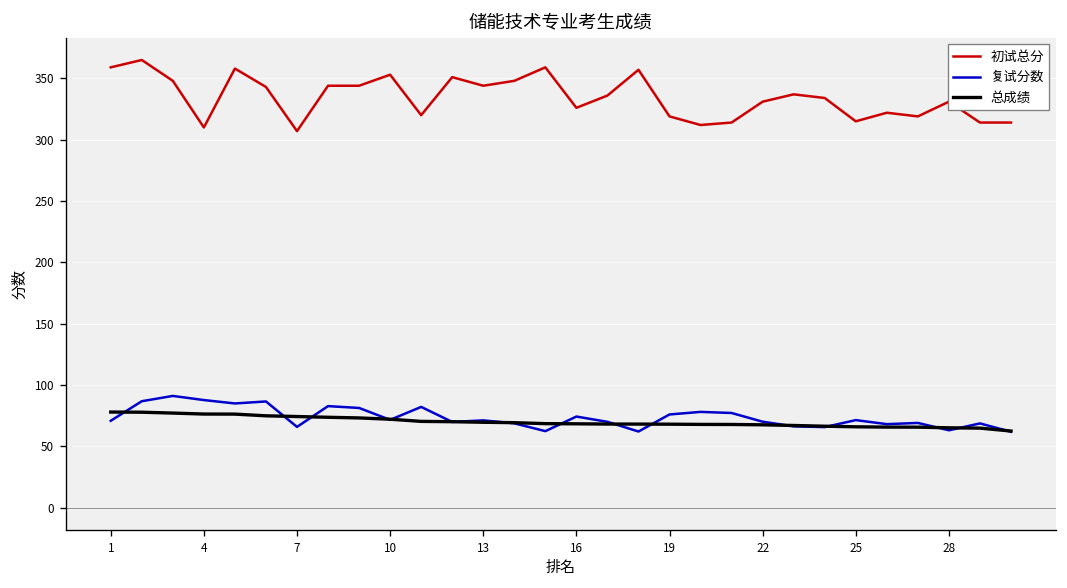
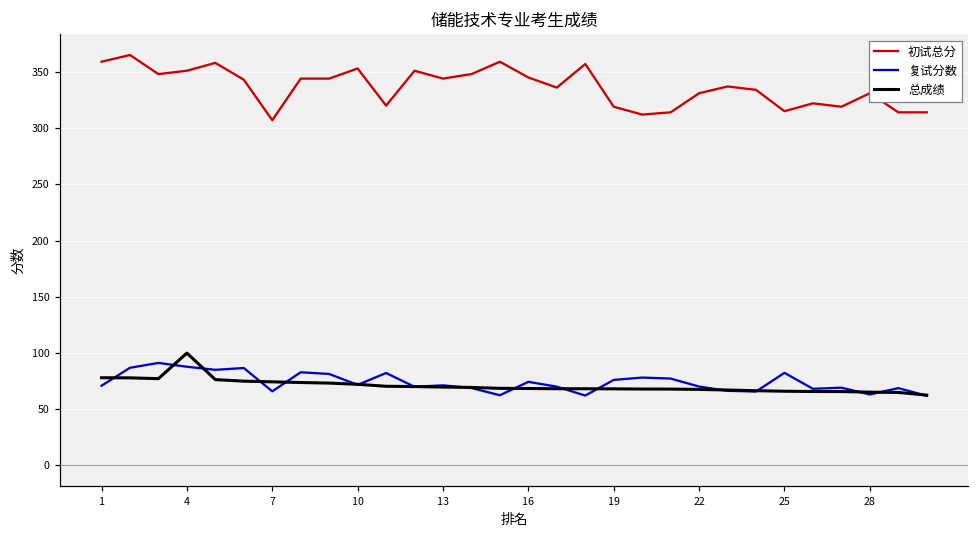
  {
    "初试总分": {
      "1": 359,
-     "4": 310,
+     "4": 351,
      "7": 307,
      "10": 353,
      "13": 344,
-     "16": 326,
+     "16": 345,
      "19": 319,
      "22": 331,
      "25": 315
    },
    "复试分数": {
      "1": 71,
      "4": 88,
      "7": 66,
      "16": 74,
      "19": 76,
      "22": 70,
-     "25": 71
+     "25": 82
    },
    "总成绩": {
      "1": 78,
-     "4": 76,
+     "4": 100,
      "7": 74,
      "16": 68,
      "19": 68,
      "22": 68,
      "25": 66
    }
  }
